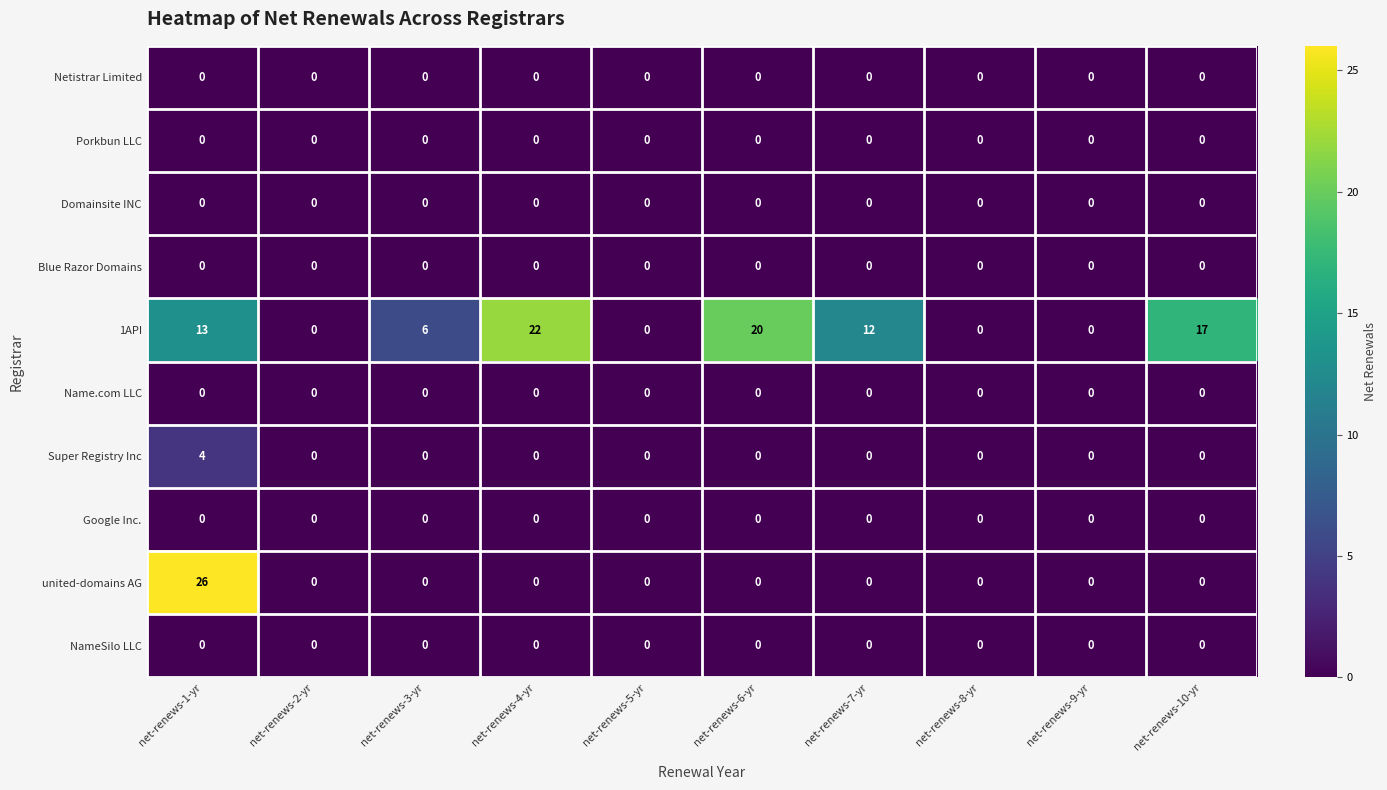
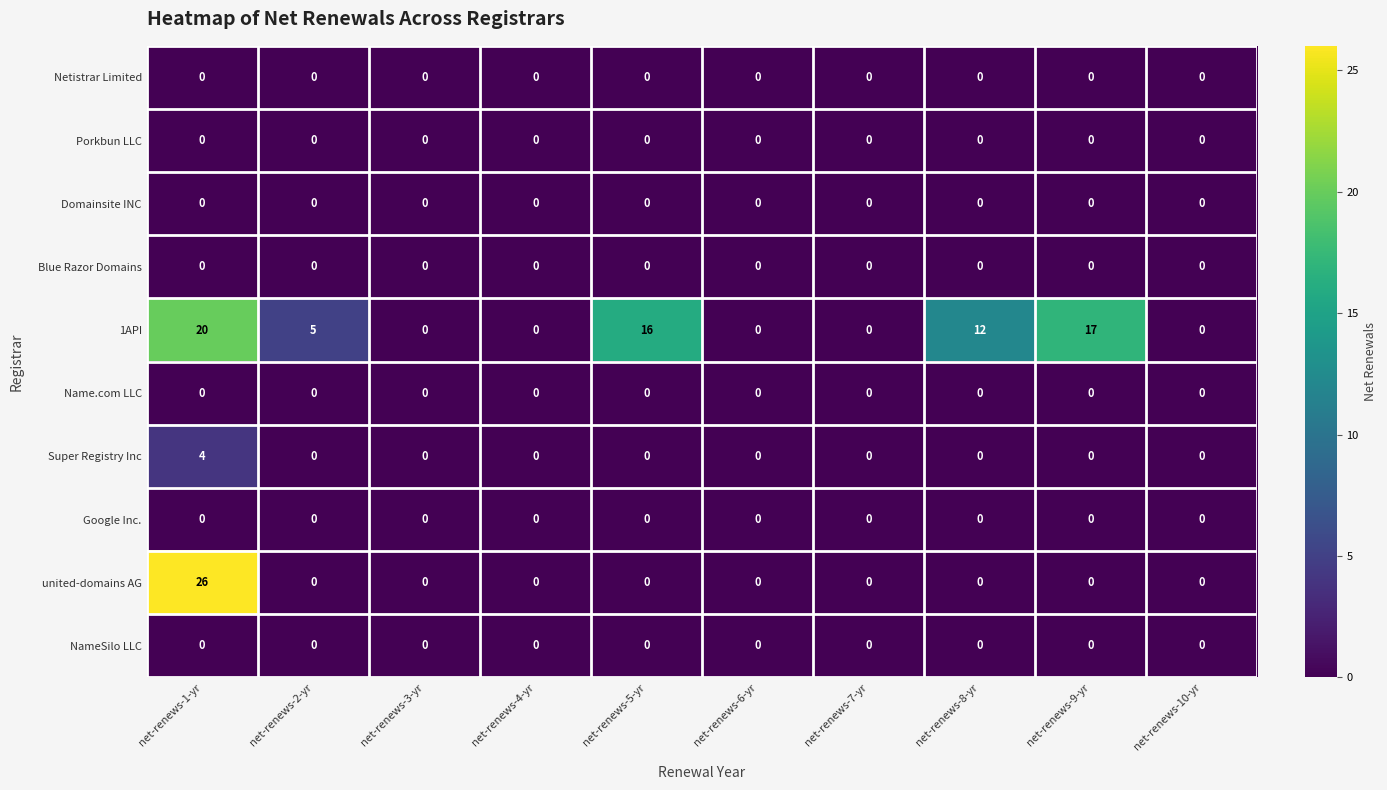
  {
    "Netistrar Limited": {
      "net-renews-1-yr": 0,
      "net-renews-2-yr": 0,
      "net-renews-3-yr": 0,
      "net-renews-4-yr": 0,
      "net-renews-5-yr": 0,
      "net-renews-6-yr": 0,
      "net-renews-7-yr": 0,
      "net-renews-8-yr": 0,
      "net-renews-9-yr": 0,
      "net-renews-10-yr": 0
    },
    "Porkbun LLC": {
      "net-renews-1-yr": 0,
      "net-renews-2-yr": 0,
      "net-renews-3-yr": 0,
      "net-renews-4-yr": 0,
      "net-renews-5-yr": 0,
      "net-renews-6-yr": 0,
      "net-renews-7-yr": 0,
      "net-renews-8-yr": 0,
      "net-renews-9-yr": 0,
      "net-renews-10-yr": 0
    },
    "Domainsite INC": {
      "net-renews-1-yr": 0,
      "net-renews-2-yr": 0,
      "net-renews-3-yr": 0,
      "net-renews-4-yr": 0,
      "net-renews-5-yr": 0,
      "net-renews-6-yr": 0,
      "net-renews-7-yr": 0,
      "net-renews-8-yr": 0,
      "net-renews-9-yr": 0,
      "net-renews-10-yr": 0
    },
    "Blue Razor Domains": {
      "net-renews-1-yr": 0,
      "net-renews-2-yr": 0,
      "net-renews-3-yr": 0,
      "net-renews-4-yr": 0,
      "net-renews-5-yr": 0,
      "net-renews-6-yr": 0,
      "net-renews-7-yr": 0,
      "net-renews-8-yr": 0,
      "net-renews-9-yr": 0,
      "net-renews-10-yr": 0
    },
    "1API": {
-     "net-renews-1-yr": 13,
-     "net-renews-2-yr": 0,
-     "net-renews-3-yr": 6,
-     "net-renews-4-yr": 22,
-     "net-renews-5-yr": 0,
-     "net-renews-6-yr": 20,
-     "net-renews-7-yr": 12,
-     "net-renews-8-yr": 0,
-     "net-renews-9-yr": 0,
-     "net-renews-10-yr": 17
+     "net-renews-1-yr": 20,
+     "net-renews-2-yr": 5,
+     "net-renews-3-yr": 0,
+     "net-renews-4-yr": 0,
+     "net-renews-5-yr": 16,
+     "net-renews-6-yr": 0,
+     "net-renews-7-yr": 0,
+     "net-renews-8-yr": 12,
+     "net-renews-9-yr": 17,
+     "net-renews-10-yr": 0
    },
    "Name.com LLC": {
      "net-renews-1-yr": 0,
      "net-renews-2-yr": 0,
      "net-renews-3-yr": 0,
      "net-renews-4-yr": 0,
      "net-renews-5-yr": 0,
      "net-renews-6-yr": 0,
      "net-renews-7-yr": 0,
      "net-renews-8-yr": 0,
      "net-renews-9-yr": 0,
      "net-renews-10-yr": 0
    },
    "Super Registry Inc": {
      "net-renews-1-yr": 4,
      "net-renews-2-yr": 0,
      "net-renews-3-yr": 0,
      "net-renews-4-yr": 0,
      "net-renews-5-yr": 0,
      "net-renews-6-yr": 0,
      "net-renews-7-yr": 0,
      "net-renews-8-yr": 0,
      "net-renews-9-yr": 0,
      "net-renews-10-yr": 0
    },
    "Google Inc.": {
      "net-renews-1-yr": 0,
      "net-renews-2-yr": 0,
      "net-renews-3-yr": 0,
      "net-renews-4-yr": 0,
      "net-renews-5-yr": 0,
      "net-renews-6-yr": 0,
      "net-renews-7-yr": 0,
      "net-renews-8-yr": 0,
      "net-renews-9-yr": 0,
      "net-renews-10-yr": 0
    },
    "united-domains AG": {
      "net-renews-1-yr": 26,
      "net-renews-2-yr": 0,
      "net-renews-3-yr": 0,
      "net-renews-4-yr": 0,
      "net-renews-5-yr": 0,
      "net-renews-6-yr": 0,
      "net-renews-7-yr": 0,
      "net-renews-8-yr": 0,
      "net-renews-9-yr": 0,
      "net-renews-10-yr": 0
    },
    "NameSilo LLC": {
      "net-renews-1-yr": 0,
      "net-renews-2-yr": 0,
      "net-renews-3-yr": 0,
      "net-renews-4-yr": 0,
      "net-renews-5-yr": 0,
      "net-renews-6-yr": 0,
      "net-renews-7-yr": 0,
      "net-renews-8-yr": 0,
      "net-renews-9-yr": 0,
      "net-renews-10-yr": 0
    }
  }
